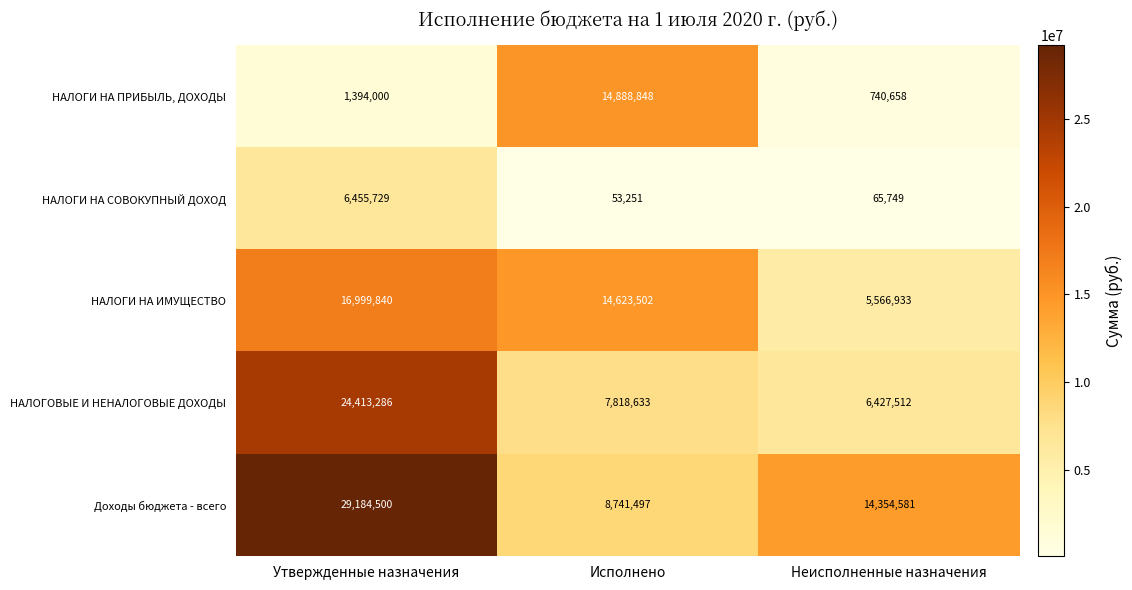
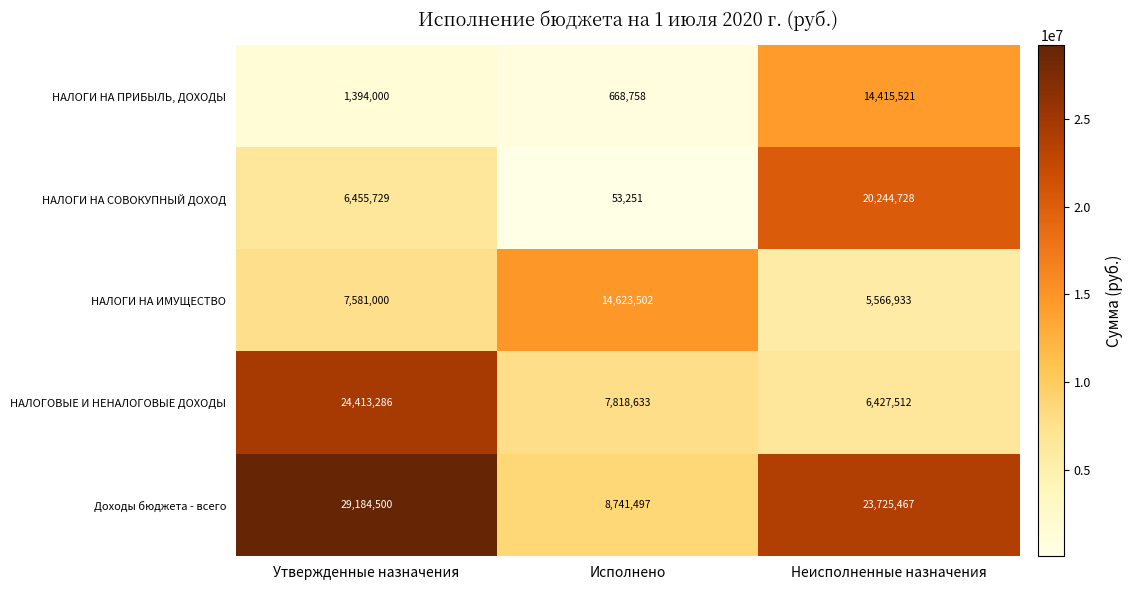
  {
    "НАЛОГИ НА ПРИБЫЛЬ, ДОХОДЫ": {
      "Утвержденные назначения": "1,394,000",
-     "Исполнено": "14,888,848",
-     "Неисполненные назначения": "740,658"
+     "Исполнено": "668,758",
+     "Неисполненные назначения": "14,415,521"
    },
    "НАЛОГИ НА СОВОКУПНЫЙ ДОХОД": {
      "Утвержденные назначения": "6,455,729",
      "Исполнено": "53,251",
-     "Неисполненные назначения": "65,749"
+     "Неисполненные назначения": "20,244,728"
    },
    "НАЛОГИ НА ИМУЩЕСТВО": {
-     "Утвержденные назначения": "16,999,840",
+     "Утвержденные назначения": "7,581,000",
      "Исполнено": "14,623,502",
      "Неисполненные назначения": "5,566,933"
    },
    "НАЛОГОВЫЕ И НЕНАЛОГОВЫЕ ДОХОДЫ": {
      "Утвержденные назначения": "24,413,286",
      "Исполнено": "7,818,633",
      "Неисполненные назначения": "6,427,512"
    },
    "Доходы бюджета - всего": {
      "Утвержденные назначения": "29,184,500",
      "Исполнено": "8,741,497",
-     "Неисполненные назначения": "14,354,581"
+     "Неисполненные назначения": "23,725,467"
    }
  }
